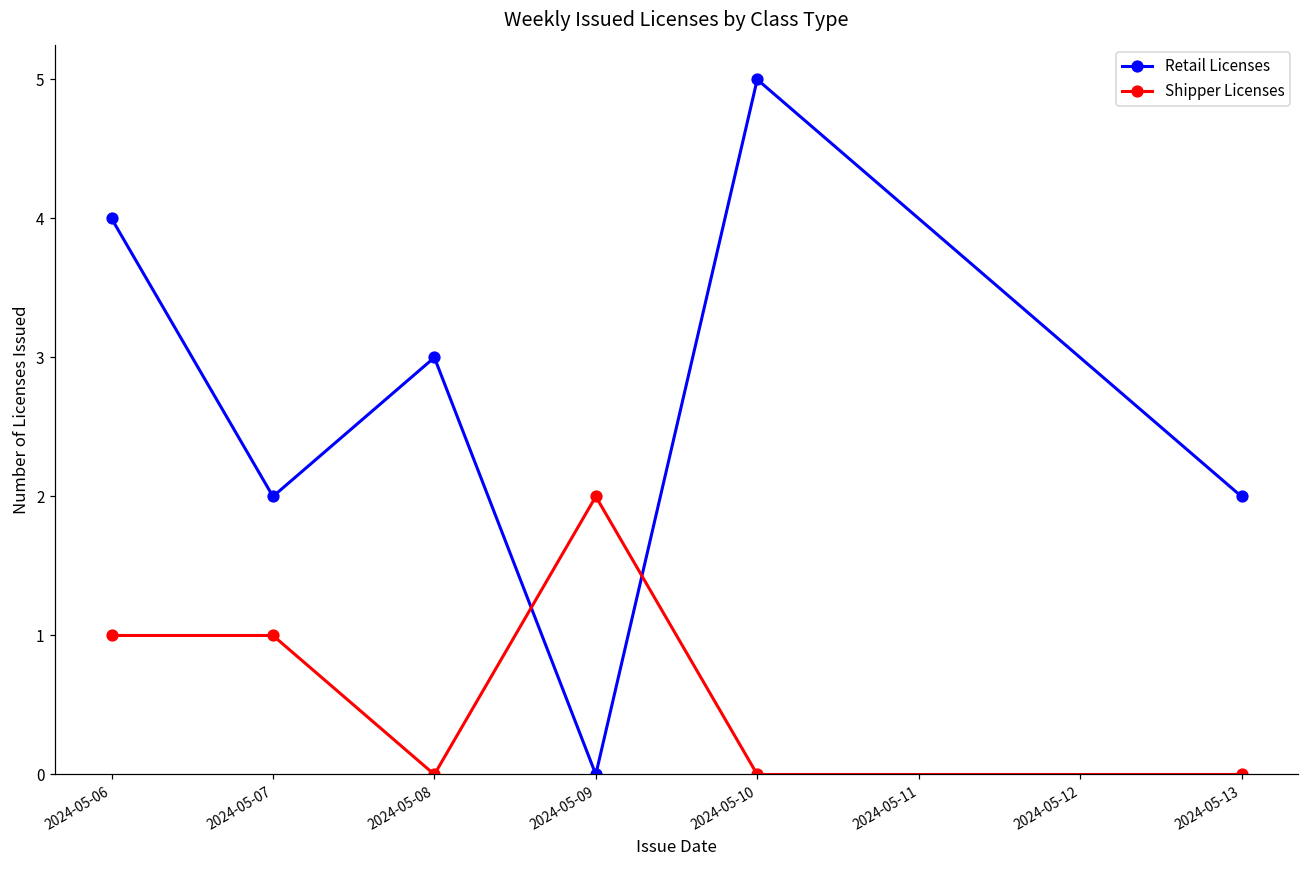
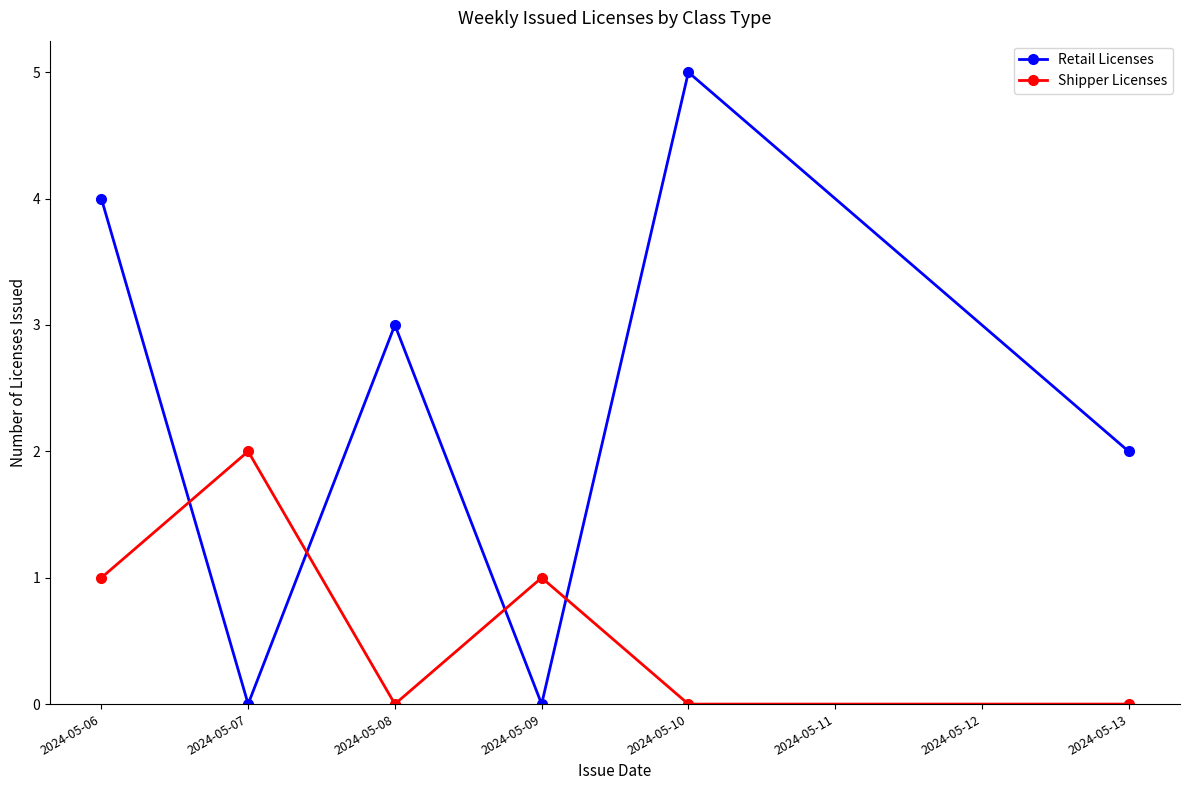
  {
    "Retail Licenses": {
      "2024-05-06": 4,
-     "2024-05-07": 2,
+     "2024-05-07": 0,
      "2024-05-08": 3,
      "2024-05-09": 0,
      "2024-05-10": 5,
      "2024-05-13": 2
    },
    "Shipper Licenses": {
      "2024-05-06": 1,
-     "2024-05-07": 1,
+     "2024-05-07": 2,
      "2024-05-08": 0,
-     "2024-05-09": 2,
+     "2024-05-09": 1,
      "2024-05-10": 0,
      "2024-05-13": 0
    }
  }
